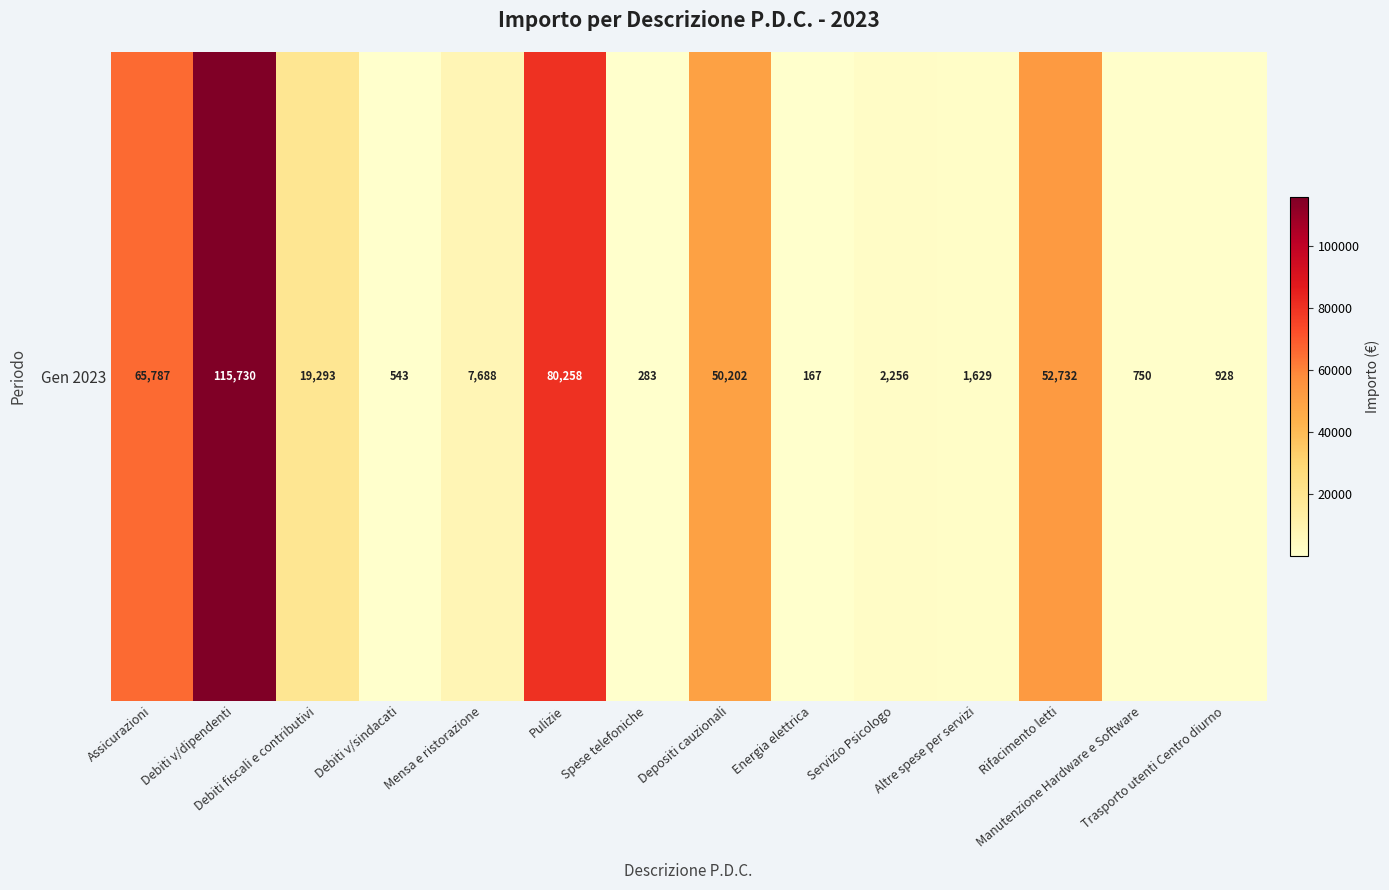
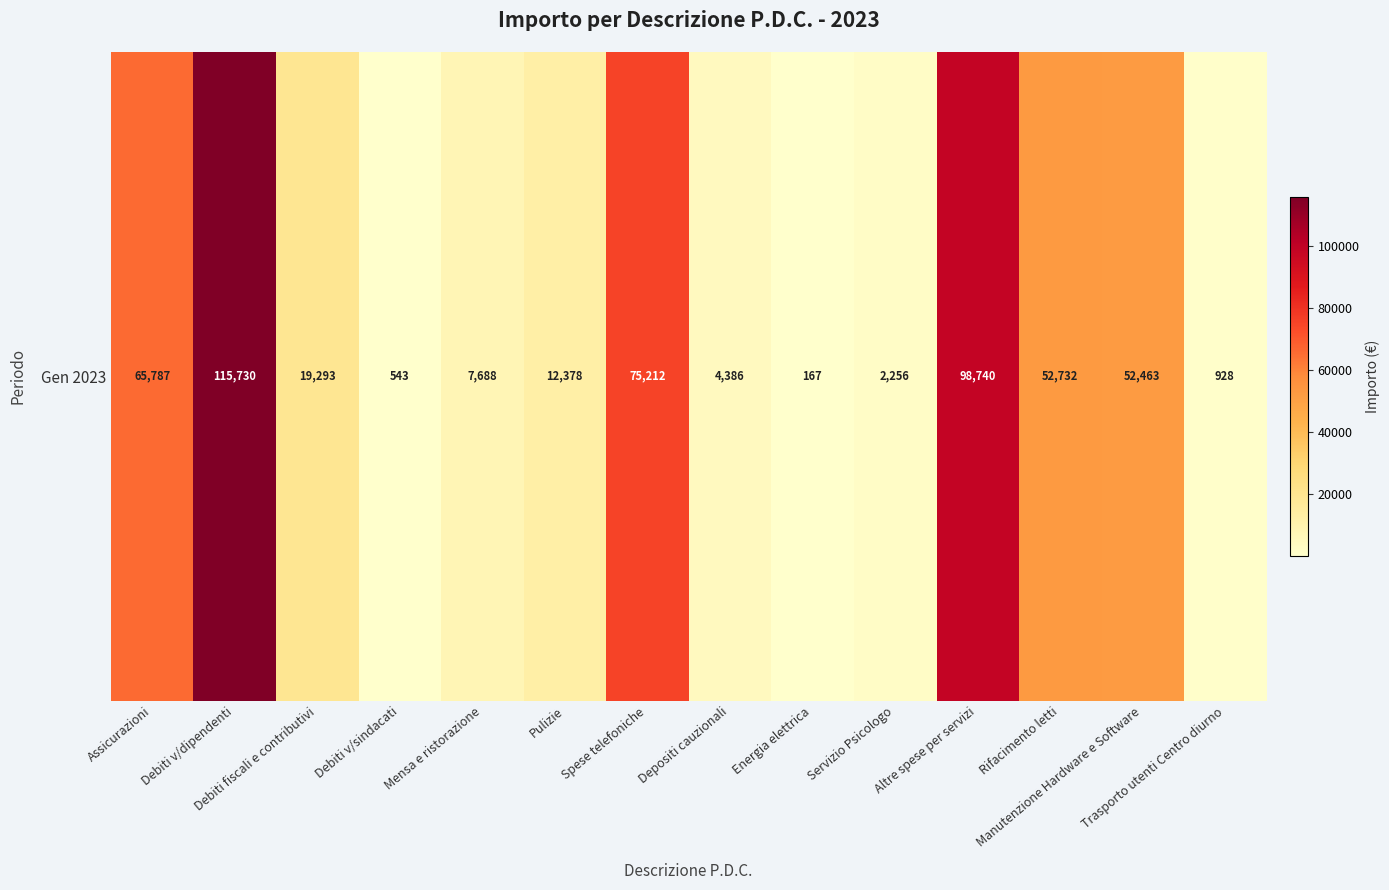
  {
    "Gen 2023": {
      "Assicurazioni": "65,787",
      "Debiti v/dipendenti": "115,730",
      "Debiti fiscali e contributivi": "19,293",
      "Debiti v/sindacati": "543",
      "Mensa e ristorazione": "7,688",
-     "Pulizie": "80,258",
-     "Spese telefoniche": "283",
-     "Depositi cauzionali": "50,202",
+     "Pulizie": "12,378",
+     "Spese telefoniche": "75,212",
+     "Depositi cauzionali": "4,386",
      "Energia elettrica": "167",
      "Servizio Psicologo": "2,256",
-     "Altre spese per servizi": "1,629",
+     "Altre spese per servizi": "98,740",
      "Rifacimento letti": "52,732",
-     "Manutenzione Hardware e Software": "750",
+     "Manutenzione Hardware e Software": "52,463",
      "Trasporto utenti Centro diurno": "928"
    }
  }
